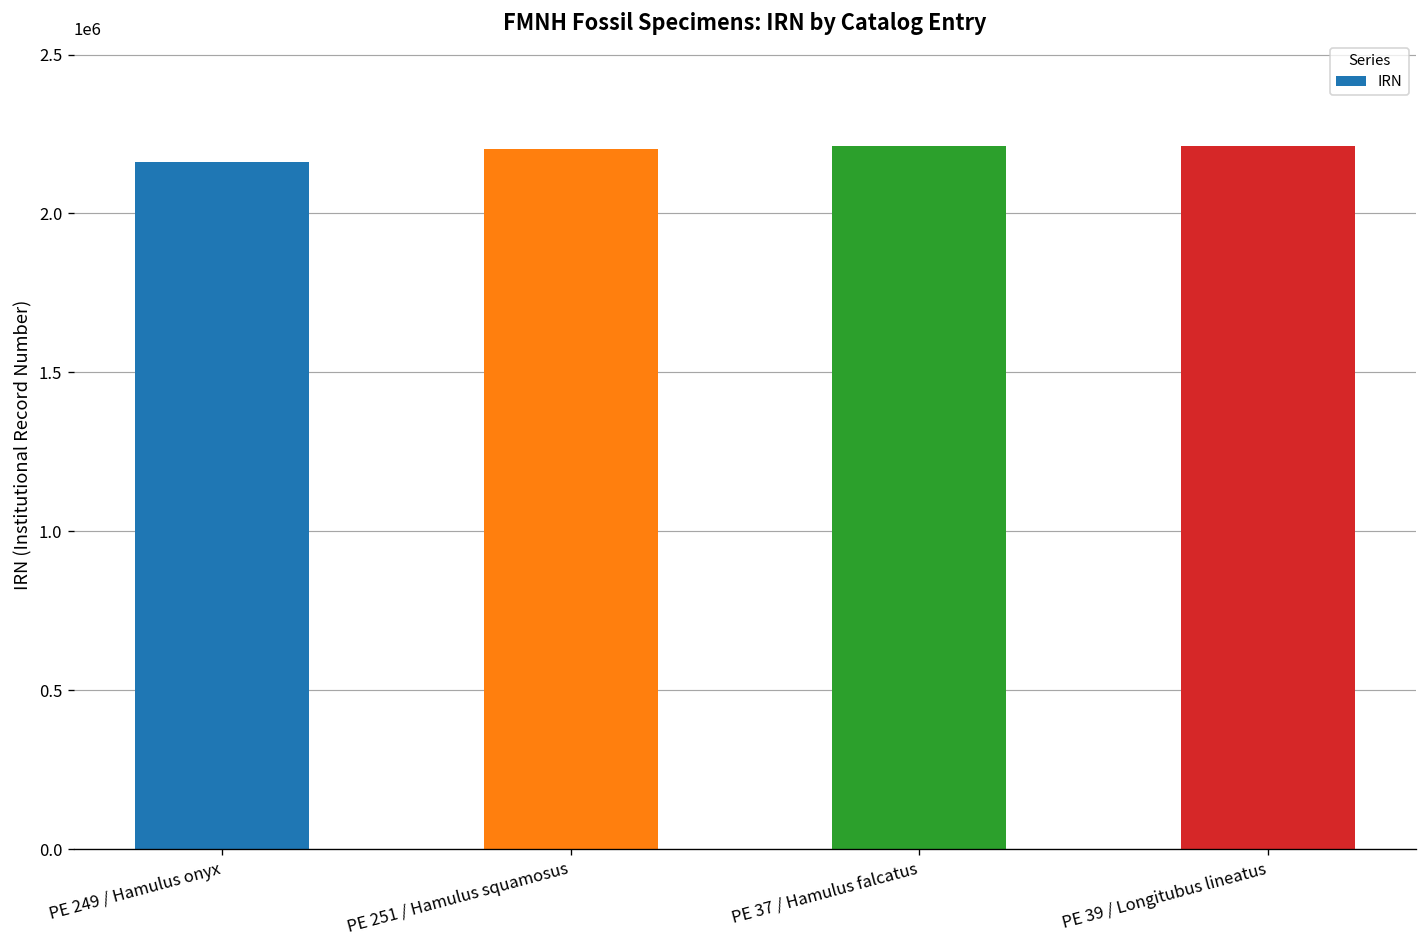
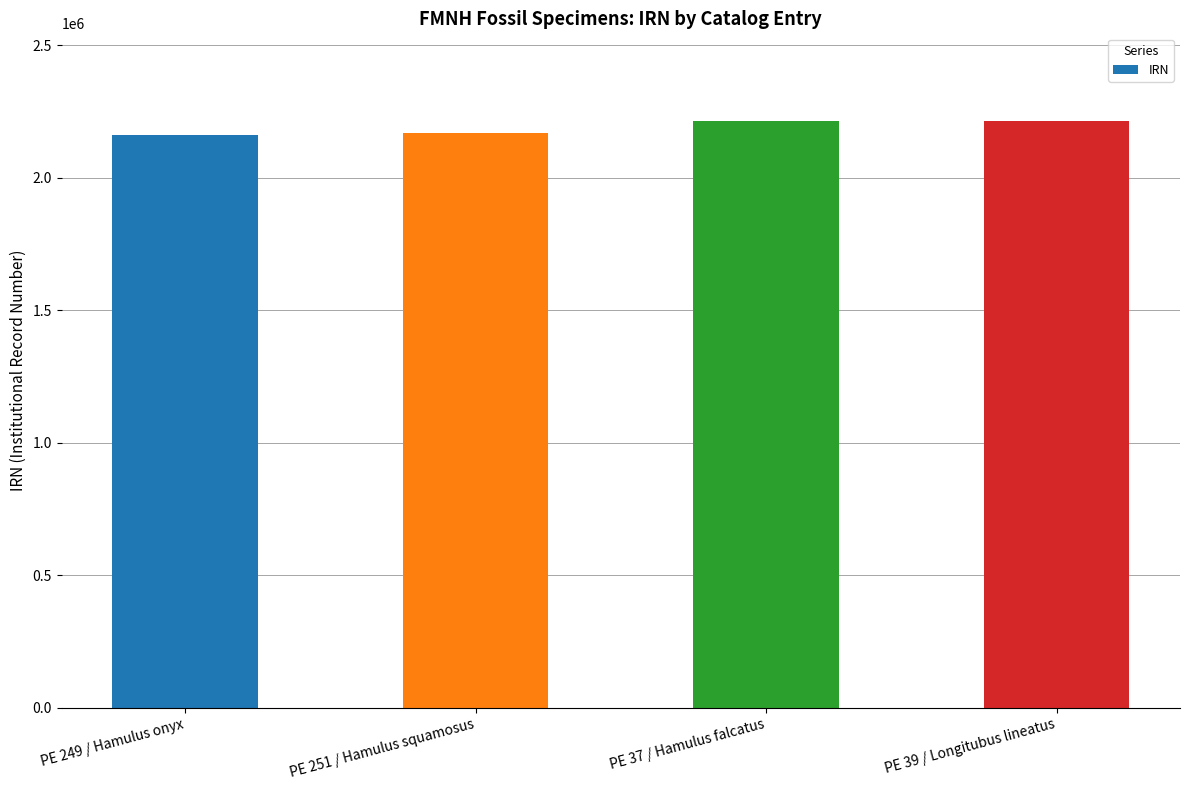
  {
    "PE 249 / Hamulus onyx": 2160000,
-   "PE 251 / Hamulus squamosus": 2200000,
+   "PE 251 / Hamulus squamosus": 2170000,
    "PE 37 / Hamulus falcatus": 2210000,
    "PE 39 / Longitubus lineatus": 2210000
  }
